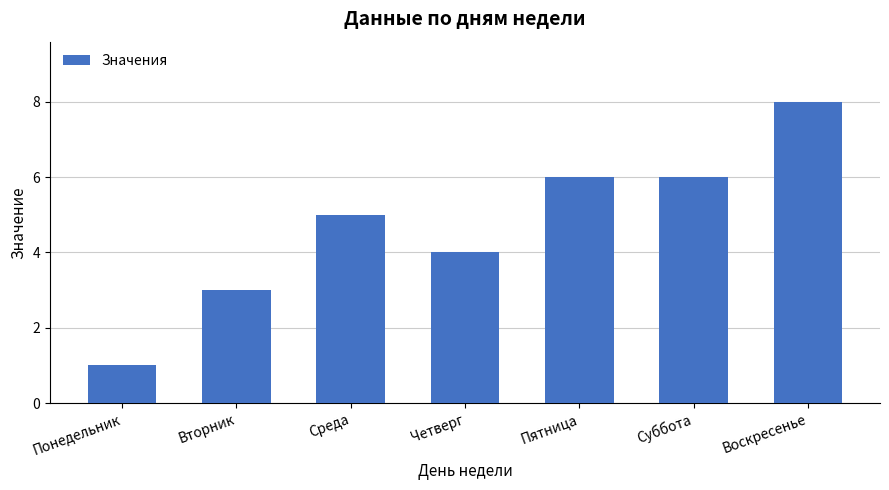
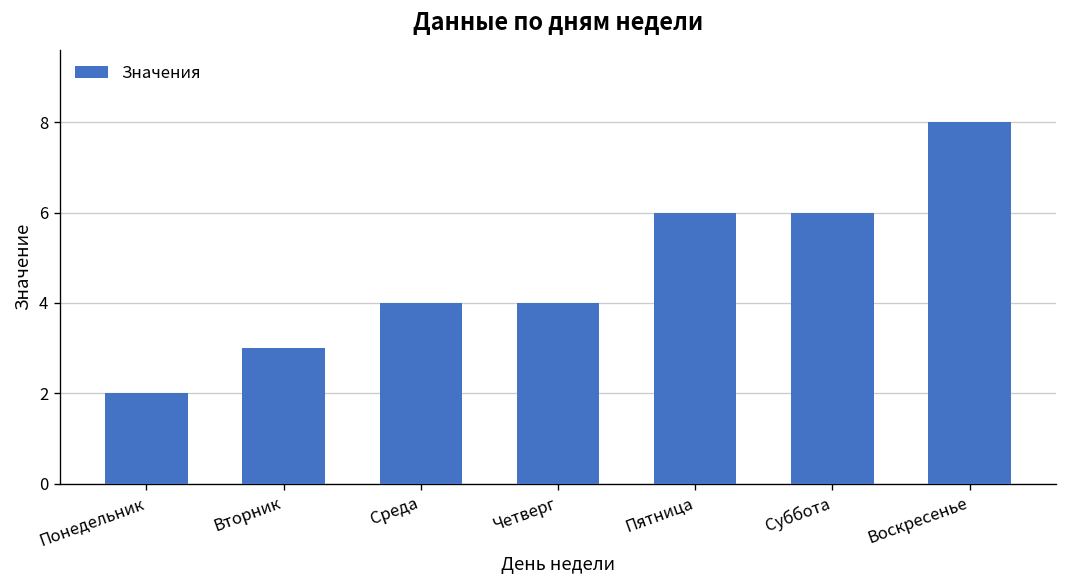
  {
-   "Понедельник": 1,
+   "Понедельник": 2,
    "Вторник": 3,
-   "Среда": 5,
+   "Среда": 4,
    "Четверг": 4,
    "Пятница": 6,
    "Суббота": 6,
    "Воскресенье": 8
  }
